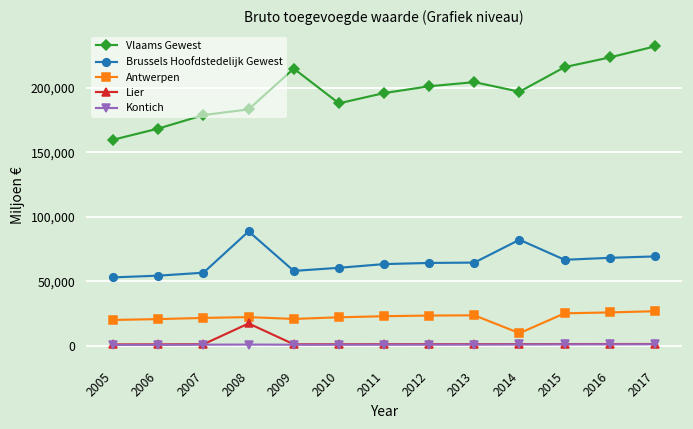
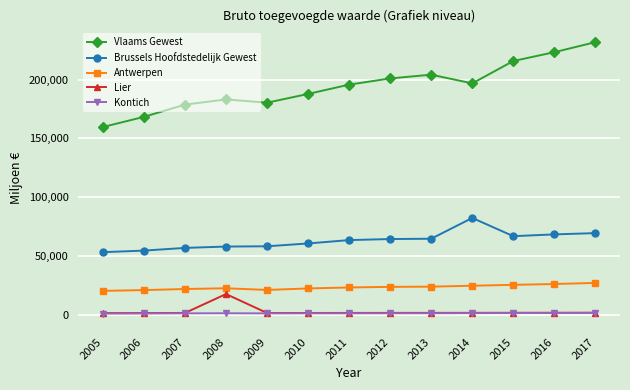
  {
    "Vlaams Gewest": {
      "2005": "160,000",
      "2006": "168,000",
-     "2009": "215,000",
+     "2009": "180,000",
      "2010": "188,000",
      "2011": "196,000",
      "2012": "201,000",
      "2013": "204,000",
      "2014": "197,000",
      "2015": "216,000",
      "2016": "223,000",
      "2017": "232,000"
    },
    "Brussels Hoofdstedelijk Gewest": {
      "2005": "53,000",
      "2006": "54,000",
      "2007": "57,000",
-     "2008": "89,000",
+     "2008": "58,000",
      "2009": "58,000",
      "2010": "61,000",
      "2011": "63,000",
      "2012": "64,000",
      "2013": "65,000",
      "2014": "82,000",
      "2015": "67,000",
      "2016": "68,000",
      "2017": "69,000"
    },
    "Antwerpen": {
      "2005": "20,000",
      "2006": "21,000",
      "2007": "22,000",
      "2008": "22,000",
      "2009": "21,000",
      "2010": "22,000",
      "2011": "23,000",
      "2012": "24,000",
      "2013": "24,000",
-     "2014": "10,000",
+     "2014": "25,000",
      "2015": "25,000",
      "2016": "26,000",
      "2017": "27,000"
    },
    "Lier": {
      "2008": "17,000"
    },
    "Kontich": {
      "2008": "1,000"
    }
  }
